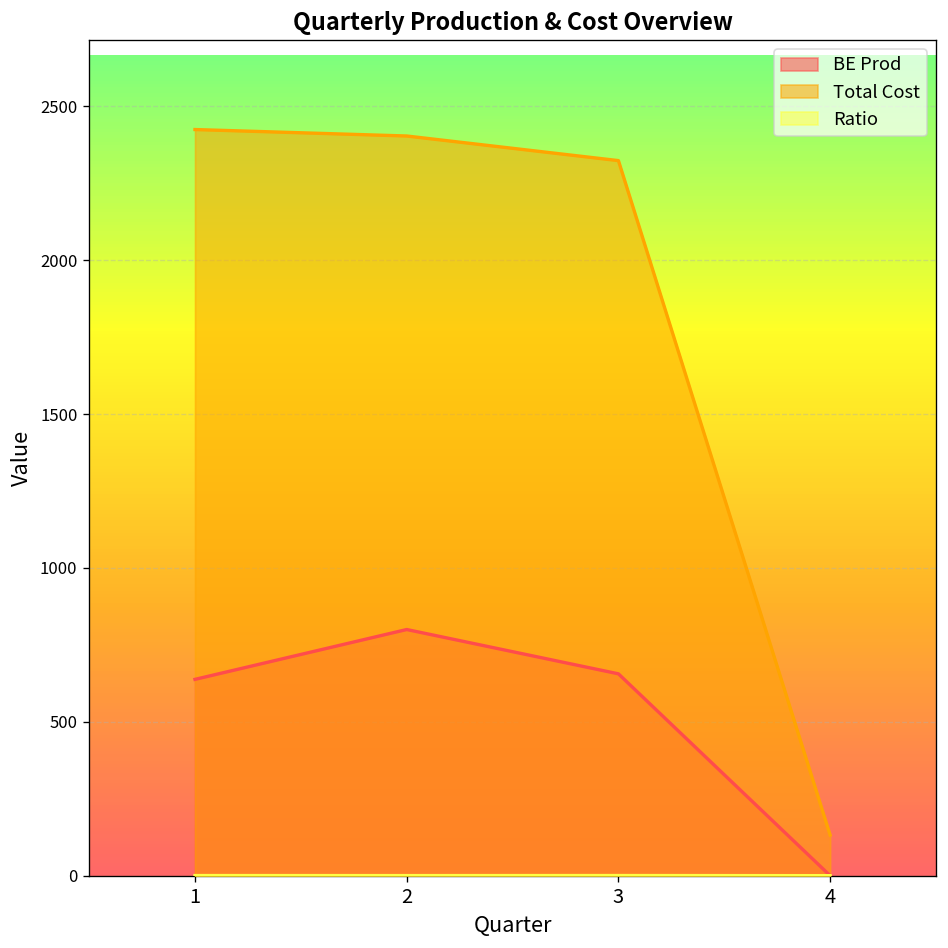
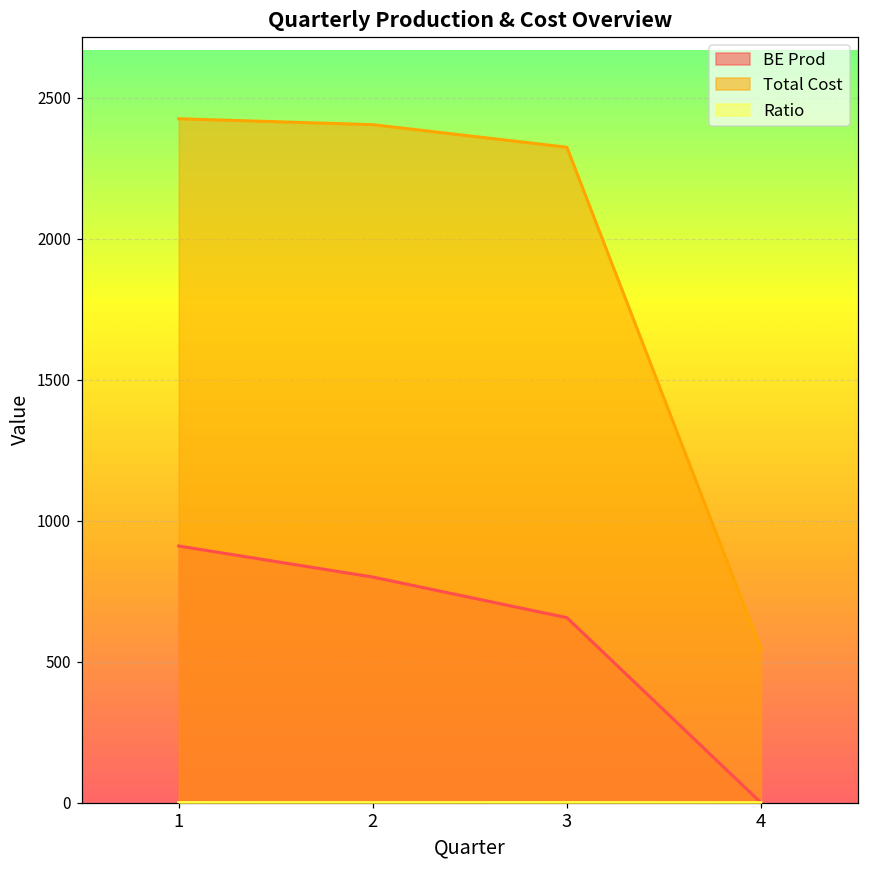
  {
    "BE Prod": {
-     "1": 640,
+     "1": 910,
      "2": 800,
      "3": 660
    },
    "Total Cost": {
      "1": 2430,
      "2": 2400,
      "3": 2320,
-     "4": 130
+     "4": 550
    },
    "Ratio": {
      "1": 0,
      "2": 0,
      "3": 0
    }
  }
